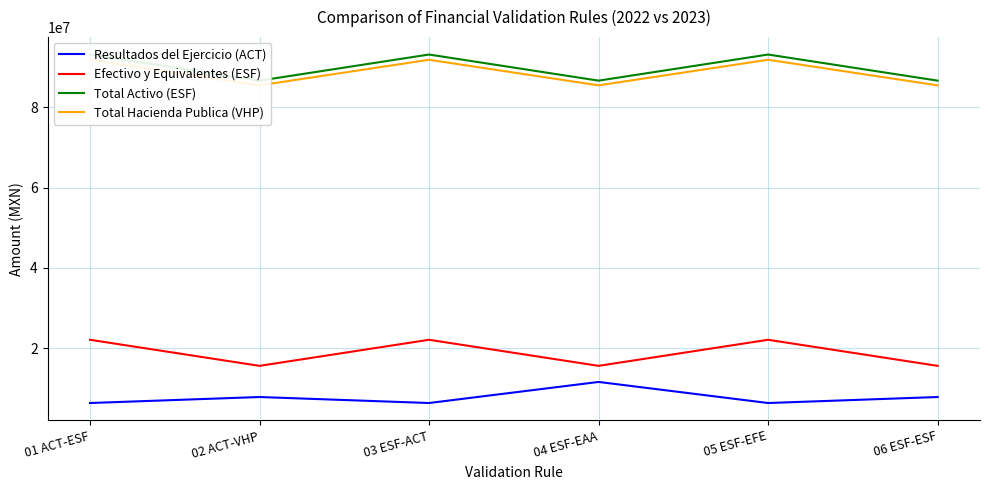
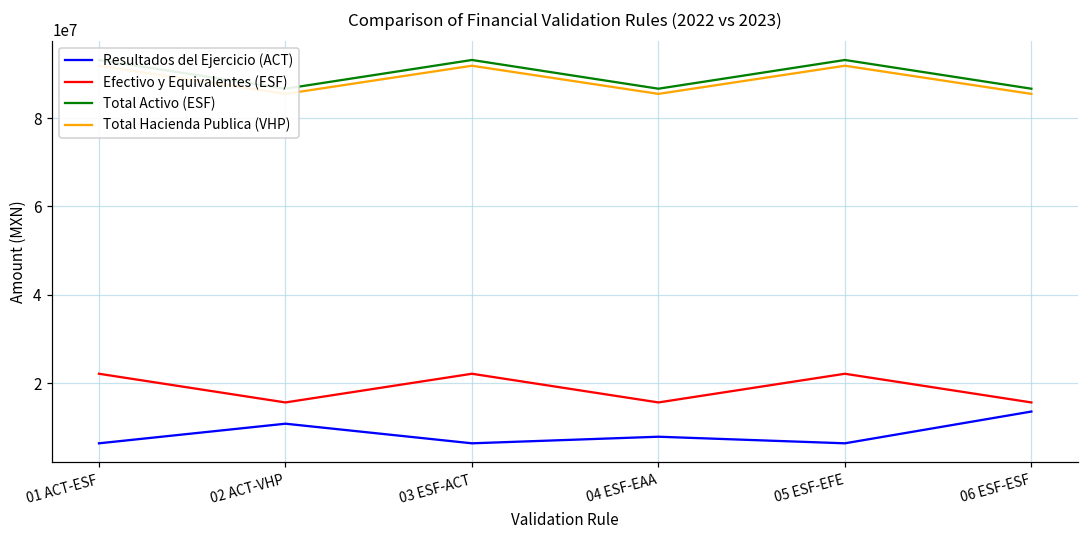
  {
    "Resultados del Ejercicio (ACT)": {
      "01 ACT-ESF": 6000000,
-     "02 ACT-VHP": 8000000,
+     "02 ACT-VHP": 11000000,
      "03 ESF-ACT": 6000000,
-     "04 ESF-EAA": 12000000,
+     "04 ESF-EAA": 8000000,
      "05 ESF-EFE": 6000000,
-     "06 ESF-ESF": 8000000
+     "06 ESF-ESF": 14000000
    },
    "Efectivo y Equivalentes (ESF)": {
      "01 ACT-ESF": 22000000,
      "02 ACT-VHP": 16000000,
      "03 ESF-ACT": 22000000,
      "04 ESF-EAA": 16000000,
      "05 ESF-EFE": 22000000,
      "06 ESF-ESF": 16000000
    },
    "Total Activo (ESF)": {
      "03 ESF-ACT": 93000000,
      "04 ESF-EAA": 87000000,
      "05 ESF-EFE": 93000000,
      "06 ESF-ESF": 87000000
    },
    "Total Hacienda Publica (VHP)": {
      "03 ESF-ACT": 92000000,
      "04 ESF-EAA": 85000000,
      "05 ESF-EFE": 92000000,
      "06 ESF-ESF": 85000000
    }
  }
